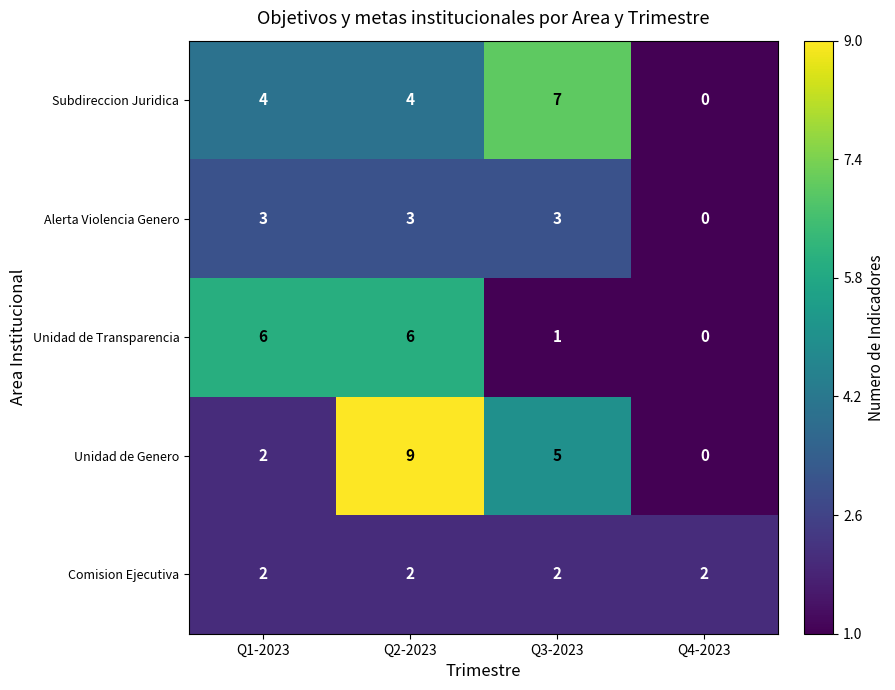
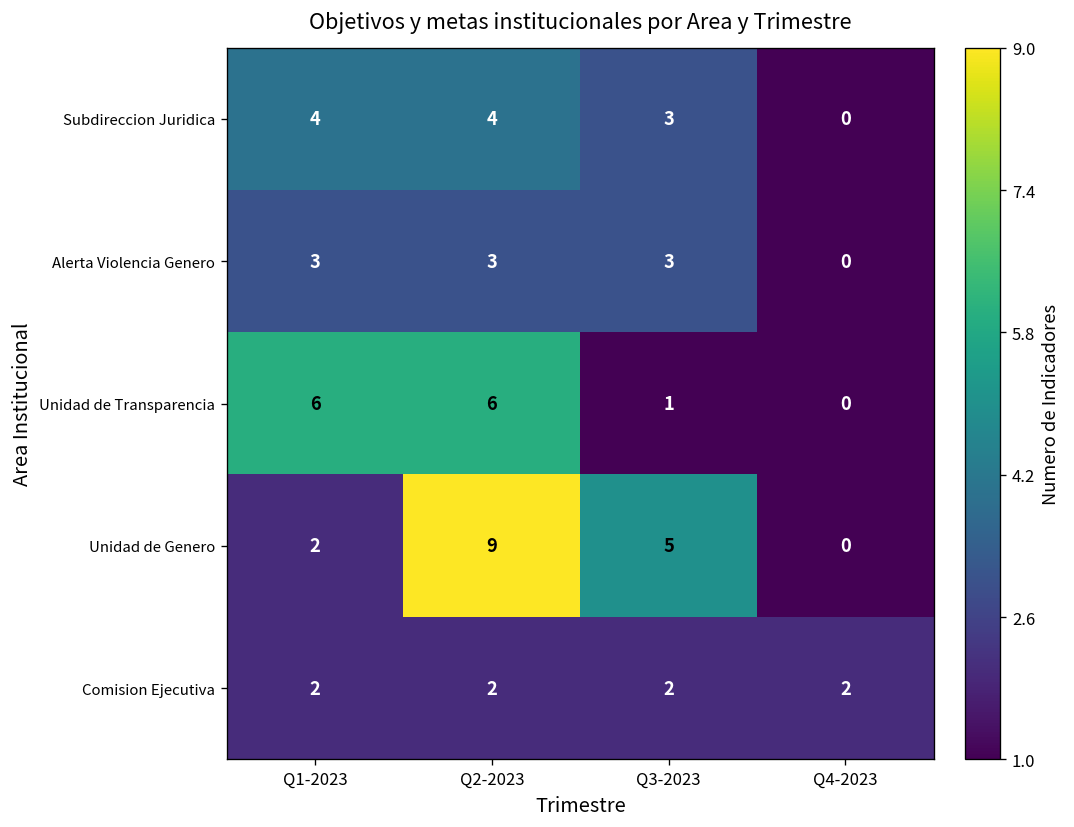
  {
    "Subdireccion Juridica": {
      "Q1-2023": 4,
      "Q2-2023": 4,
-     "Q3-2023": 7,
+     "Q3-2023": 3,
      "Q4-2023": 0
    },
    "Alerta Violencia Genero": {
      "Q1-2023": 3,
      "Q2-2023": 3,
      "Q3-2023": 3,
      "Q4-2023": 0
    },
    "Unidad de Transparencia": {
      "Q1-2023": 6,
      "Q2-2023": 6,
      "Q3-2023": 1,
      "Q4-2023": 0
    },
    "Unidad de Genero": {
      "Q1-2023": 2,
      "Q2-2023": 9,
      "Q3-2023": 5,
      "Q4-2023": 0
    },
    "Comision Ejecutiva": {
      "Q1-2023": 2,
      "Q2-2023": 2,
      "Q3-2023": 2,
      "Q4-2023": 2
    }
  }
